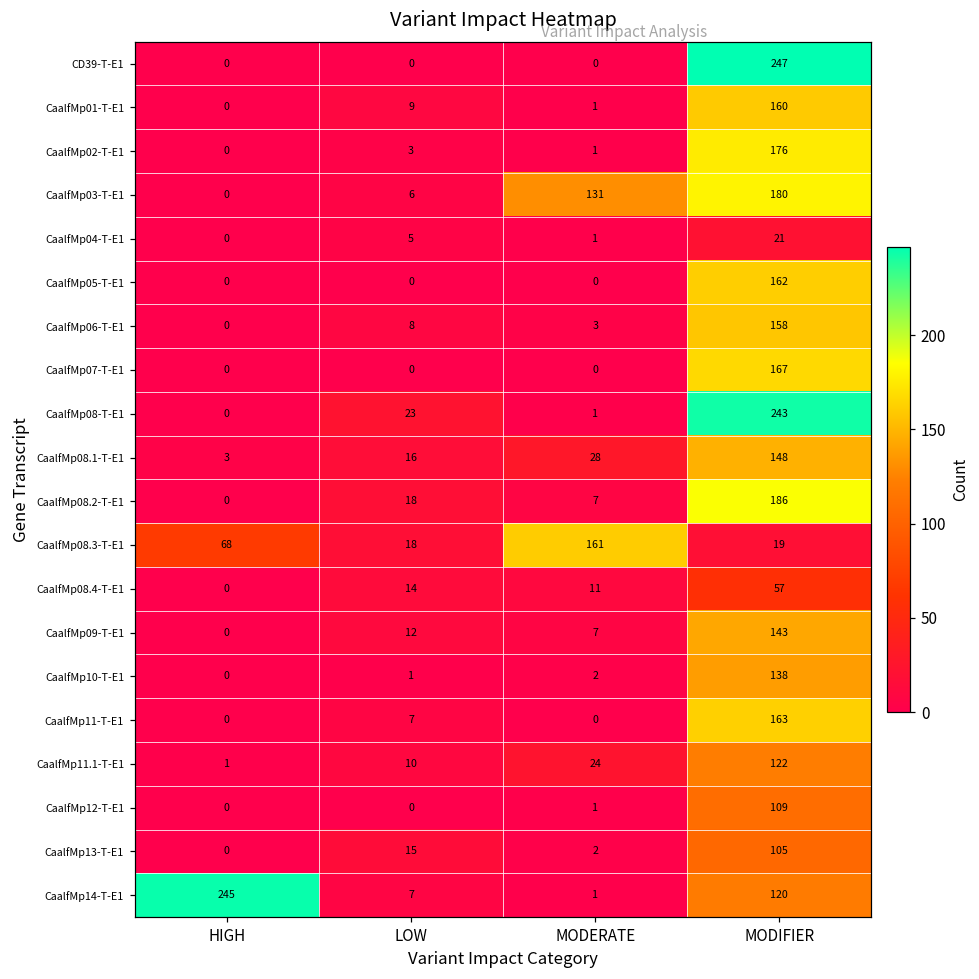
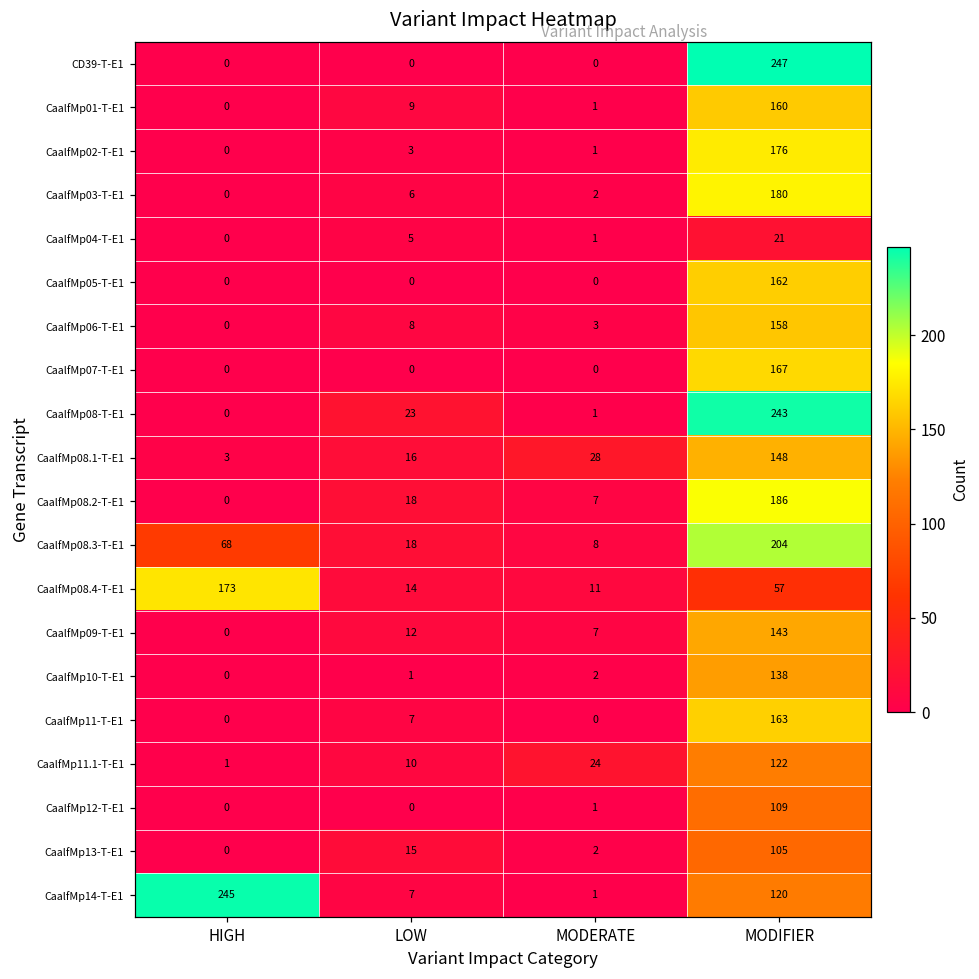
  {
    "CD39-T-E1": {
      "HIGH": 0,
      "LOW": 0,
      "MODERATE": 0,
      "MODIFIER": 247
    },
    "CaalfMp01-T-E1": {
      "HIGH": 0,
      "LOW": 9,
      "MODERATE": 1,
      "MODIFIER": 160
    },
    "CaalfMp02-T-E1": {
      "HIGH": 0,
      "LOW": 3,
      "MODERATE": 1,
      "MODIFIER": 176
    },
    "CaalfMp03-T-E1": {
      "HIGH": 0,
      "LOW": 6,
-     "MODERATE": 131,
+     "MODERATE": 2,
      "MODIFIER": 180
    },
    "CaalfMp04-T-E1": {
      "HIGH": 0,
      "LOW": 5,
      "MODERATE": 1,
      "MODIFIER": 21
    },
    "CaalfMp05-T-E1": {
      "HIGH": 0,
      "LOW": 0,
      "MODERATE": 0,
      "MODIFIER": 162
    },
    "CaalfMp06-T-E1": {
      "HIGH": 0,
      "LOW": 8,
      "MODERATE": 3,
      "MODIFIER": 158
    },
    "CaalfMp07-T-E1": {
      "HIGH": 0,
      "LOW": 0,
      "MODERATE": 0,
      "MODIFIER": 167
    },
    "CaalfMp08-T-E1": {
      "HIGH": 0,
      "LOW": 23,
      "MODERATE": 1,
      "MODIFIER": 243
    },
    "CaalfMp08.1-T-E1": {
      "HIGH": 3,
      "LOW": 16,
      "MODERATE": 28,
      "MODIFIER": 148
    },
    "CaalfMp08.2-T-E1": {
      "HIGH": 0,
      "LOW": 18,
      "MODERATE": 7,
      "MODIFIER": 186
    },
    "CaalfMp08.3-T-E1": {
      "HIGH": 68,
      "LOW": 18,
-     "MODERATE": 161,
-     "MODIFIER": 19
+     "MODERATE": 8,
+     "MODIFIER": 204
    },
    "CaalfMp08.4-T-E1": {
-     "HIGH": 0,
+     "HIGH": 173,
      "LOW": 14,
      "MODERATE": 11,
      "MODIFIER": 57
    },
    "CaalfMp09-T-E1": {
      "HIGH": 0,
      "LOW": 12,
      "MODERATE": 7,
      "MODIFIER": 143
    },
    "CaalfMp10-T-E1": {
      "HIGH": 0,
      "LOW": 1,
      "MODERATE": 2,
      "MODIFIER": 138
    },
    "CaalfMp11-T-E1": {
      "HIGH": 0,
      "LOW": 7,
      "MODERATE": 0,
      "MODIFIER": 163
    },
    "CaalfMp11.1-T-E1": {
      "HIGH": 1,
      "LOW": 10,
      "MODERATE": 24,
      "MODIFIER": 122
    },
    "CaalfMp12-T-E1": {
      "HIGH": 0,
      "LOW": 0,
      "MODERATE": 1,
      "MODIFIER": 109
    },
    "CaalfMp13-T-E1": {
      "HIGH": 0,
      "LOW": 15,
      "MODERATE": 2,
      "MODIFIER": 105
    },
    "CaalfMp14-T-E1": {
      "HIGH": 245,
      "LOW": 7,
      "MODERATE": 1,
      "MODIFIER": 120
    }
  }
